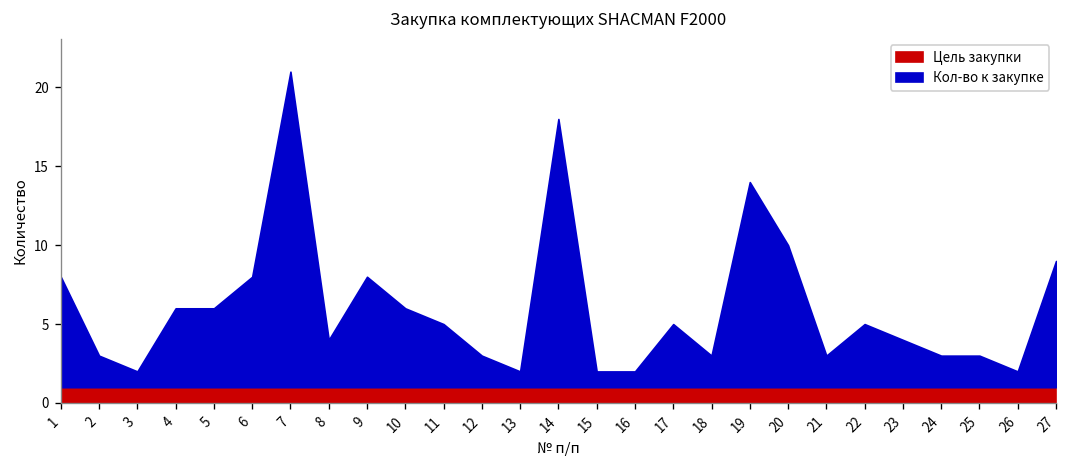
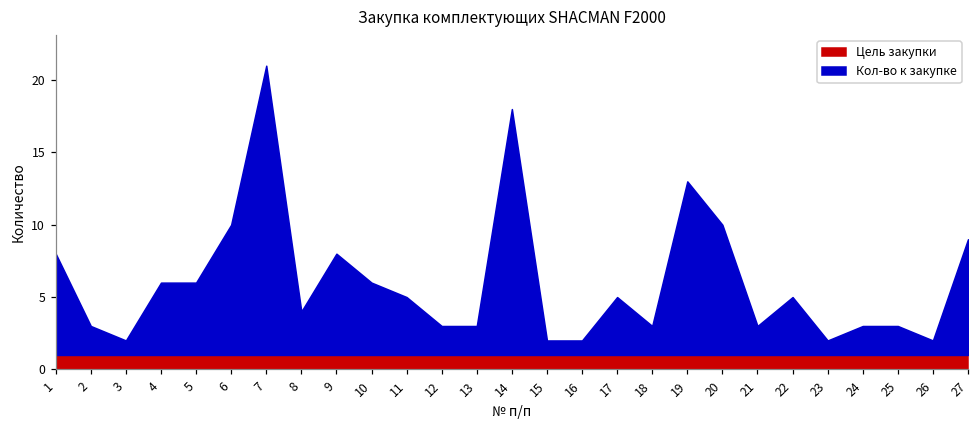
  {
    "Кол-во к закупке": {
      "1": 7,
      "2": 2,
      "3": 1,
      "4": 5,
      "5": 5,
-     "6": 7,
+     "6": 9,
      "7": 20,
      "8": 3,
      "9": 7,
      "10": 5,
      "11": 4,
      "12": 2,
-     "13": 1,
+     "13": 2,
      "14": 17,
      "15": 1,
      "16": 1,
      "17": 4,
      "18": 2,
-     "19": 13,
+     "19": 12,
      "20": 9,
      "21": 2,
      "22": 4,
-     "23": 3,
+     "23": 1,
      "24": 2,
      "25": 2,
      "26": 1,
      "27": 8
    }
  }
